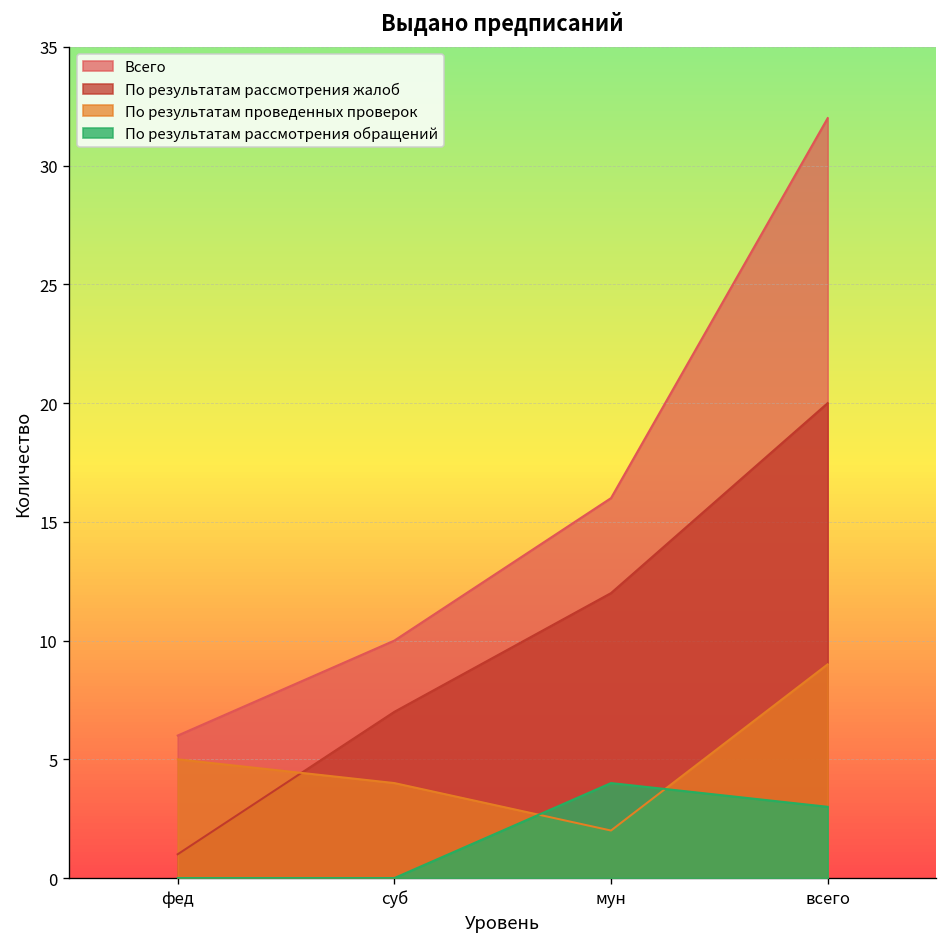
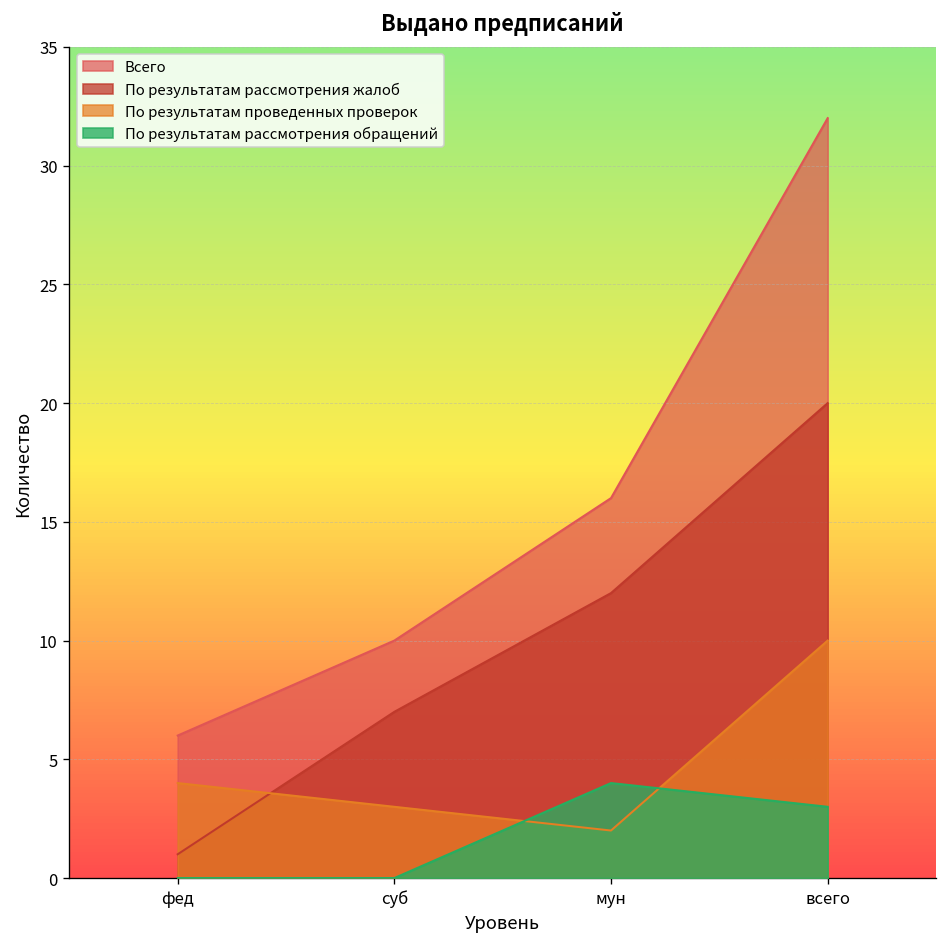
  {
    "По результатам проведенных проверок": {
-     "фед": 5,
-     "суб": 4,
+     "фед": 4,
+     "суб": 3,
      "мун": 2,
-     "всего": 9
+     "всего": 10
    },
    "По результатам рассмотрения обращений": {
      "фед": 0,
      "суб": 0,
      "мун": 4,
      "всего": 3
    }
  }
